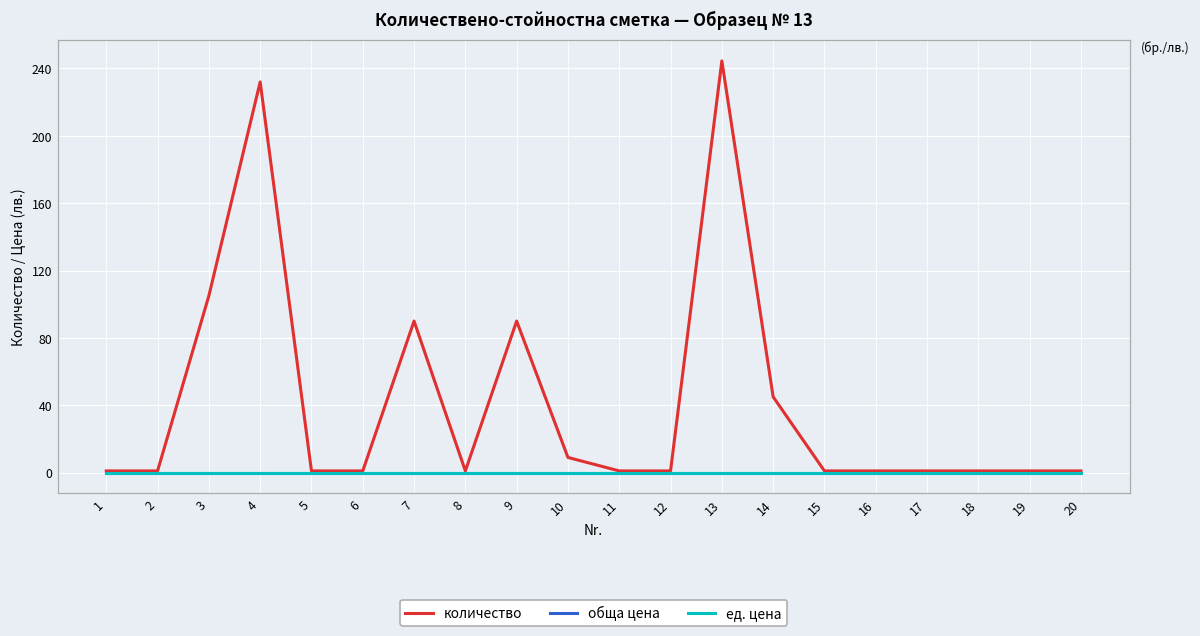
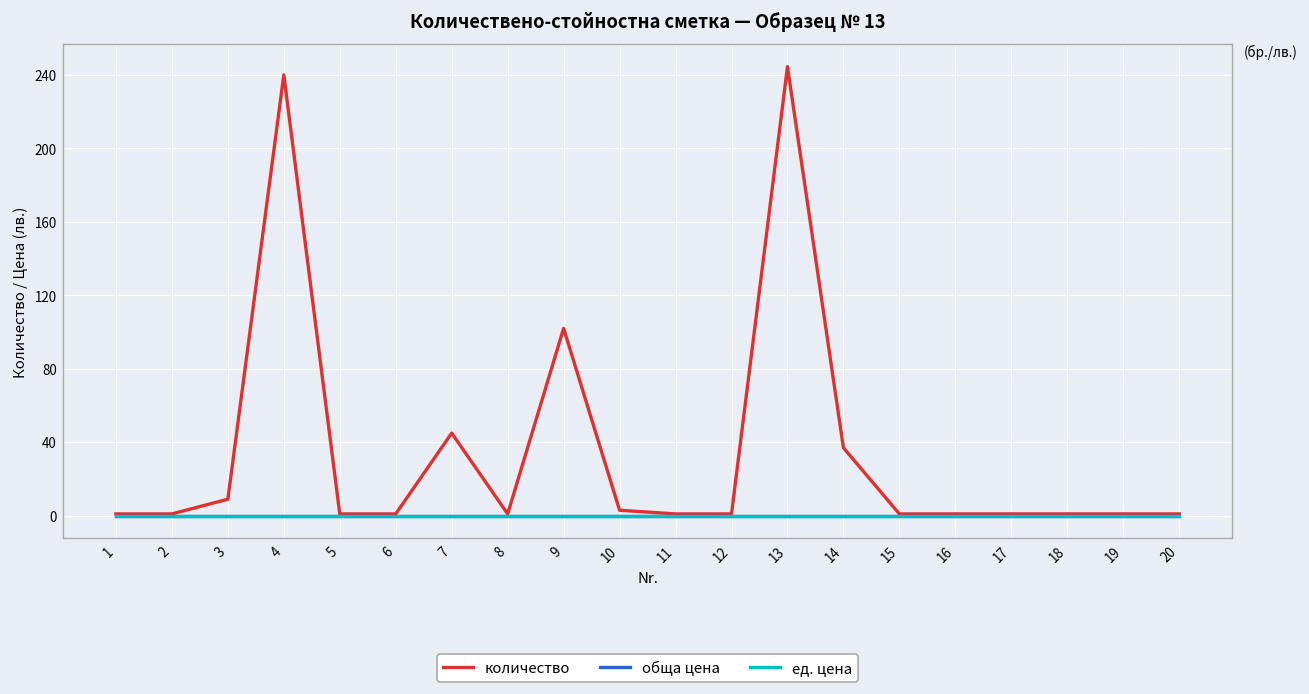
  {
    "количество": {
-     "3": 105,
-     "4": 232,
-     "7": 90,
-     "9": 90,
-     "10": 9,
+     "3": 9,
+     "4": 240,
+     "7": 45,
+     "9": 102,
+     "10": 3,
      "13": 245,
-     "14": 45
+     "14": 37
    },
    "ед. цена": {
      "3": 0,
      "4": 0,
      "7": 0,
      "9": 0,
      "10": 0,
      "13": 0,
      "14": 0
    }
  }
